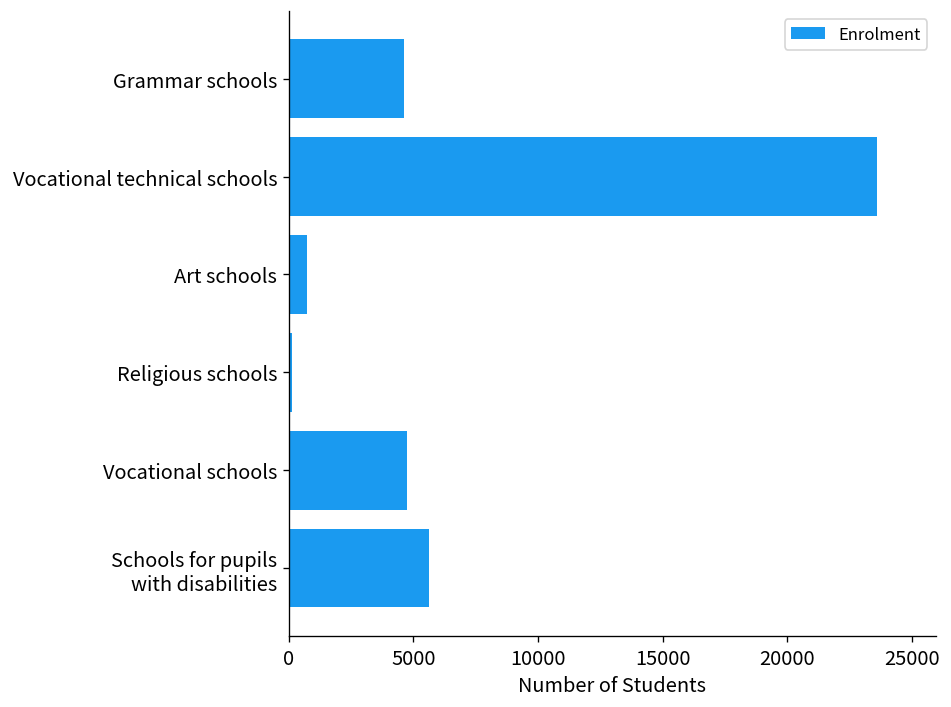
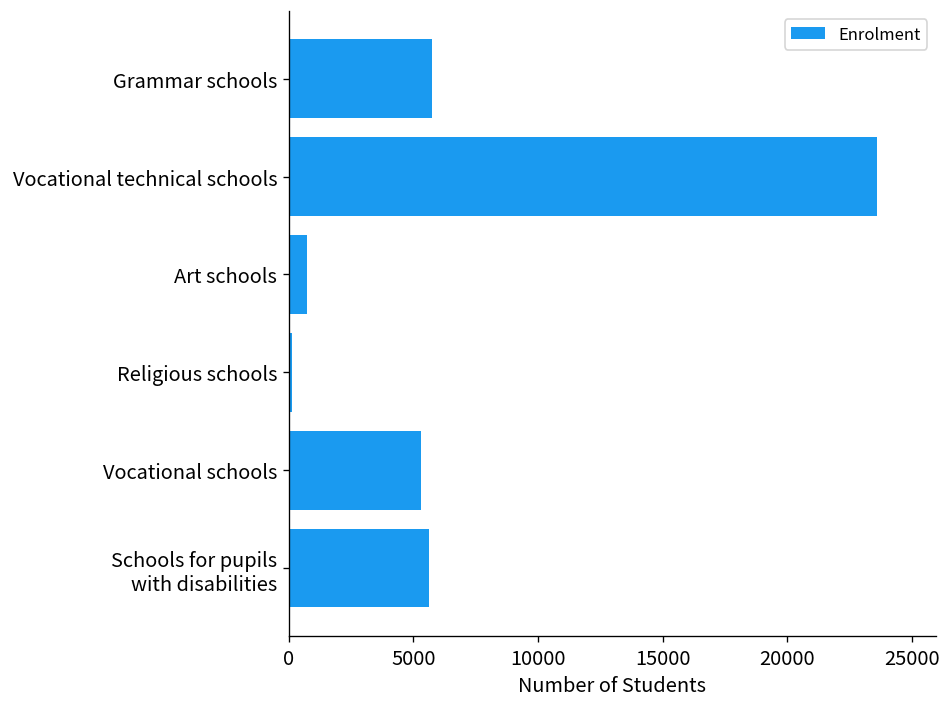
  {
-   "Grammar schools": 4600,
+   "Grammar schools": 5700,
    "Vocational technical schools": 23600,
    "Art schools": 700,
-   "Vocational schools": 4700,
+   "Vocational schools": 5300,
    "Schools for pupils with disabilities": 5600
  }
